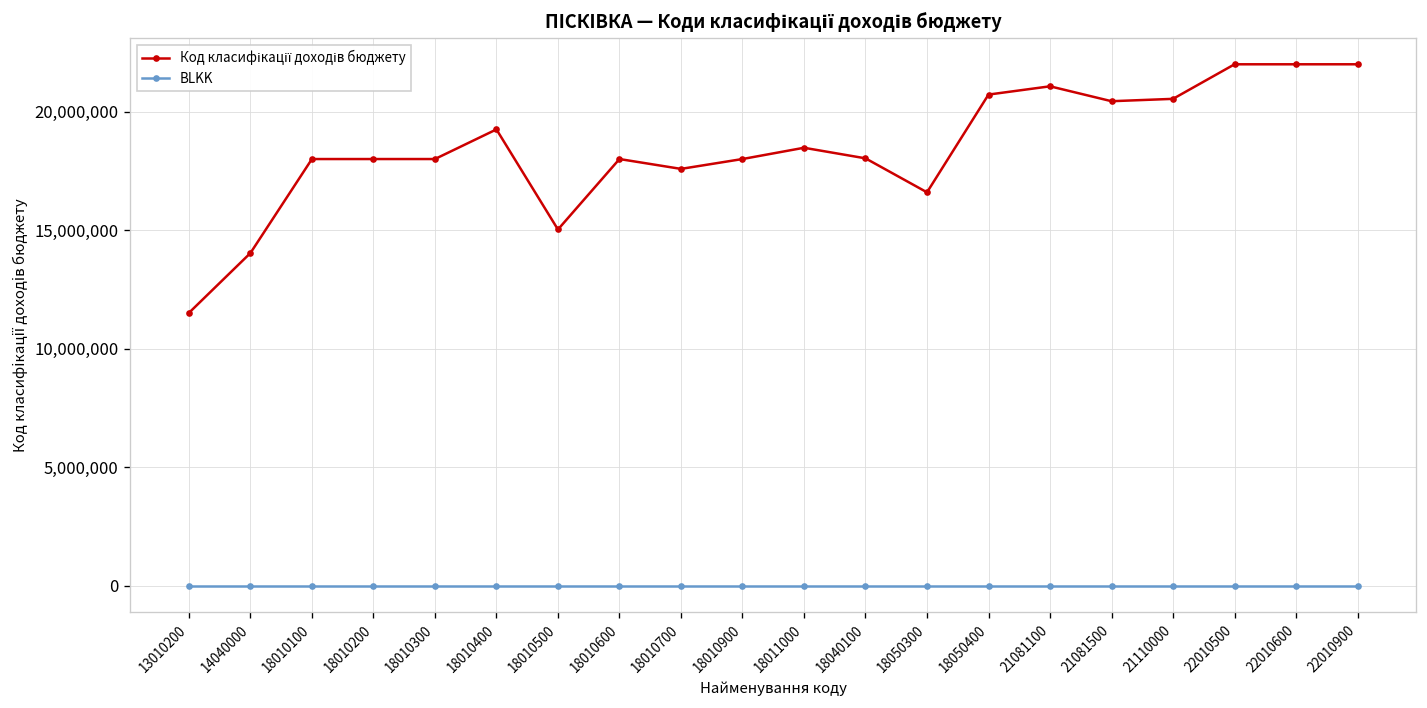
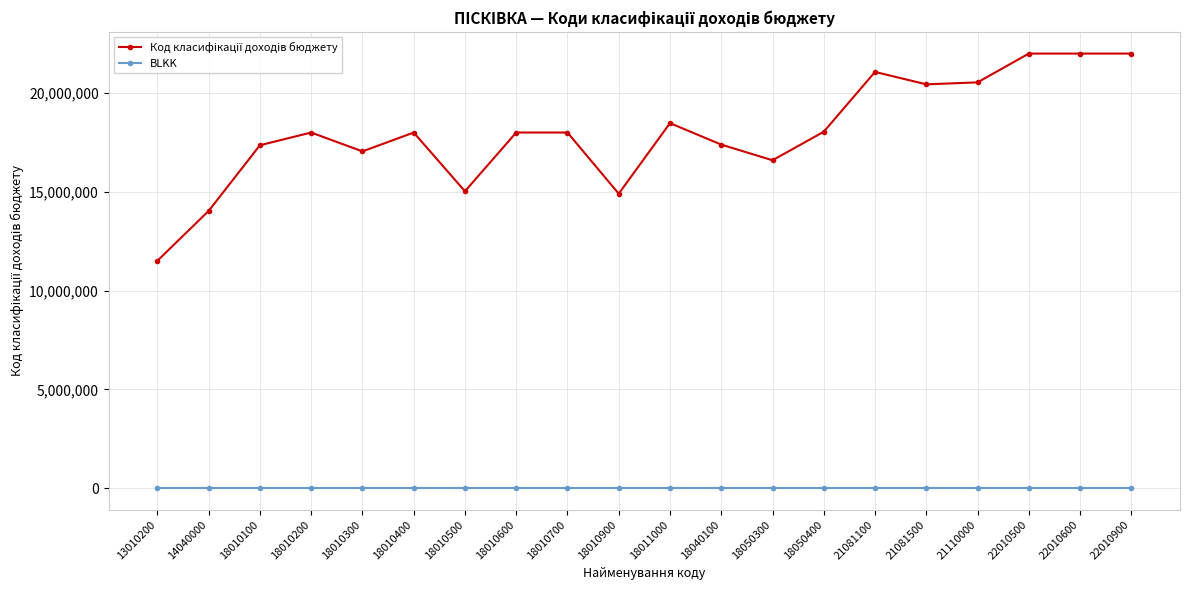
  {
    "Код класифікації доходів бюджету": {
      "13010200": "11,500,000",
      "14040000": "14,000,000",
-     "18010100": "18,000,000",
+     "18010100": "17,400,000",
      "18010200": "18,000,000",
-     "18010300": "18,000,000",
-     "18010400": "19,300,000",
+     "18010300": "17,100,000",
+     "18010400": "18,000,000",
      "18010500": "15,000,000",
      "18010600": "18,000,000",
-     "18010700": "17,600,000",
-     "18010900": "18,000,000",
+     "18010700": "18,000,000",
+     "18010900": "14,900,000",
      "18011000": "18,500,000",
-     "18040100": "18,000,000",
+     "18040100": "17,400,000",
      "18050300": "16,600,000",
-     "18050400": "20,700,000",
+     "18050400": "18,100,000",
      "21081100": "21,100,000",
      "21081500": "20,500,000",
      "21110000": "20,600,000",
      "22010500": "22,000,000",
      "22010600": "22,000,000",
      "22010900": "22,000,000"
    },
    "BLKK": {
      "13010200": "0",
      "14040000": "0",
      "18010100": "0",
      "18010200": "0",
      "18010300": "0",
      "18010400": "0",
      "18010500": "0",
      "18010600": "0",
      "18010700": "0",
      "18010900": "0",
      "18011000": "0",
      "18040100": "0",
      "18050300": "0",
      "18050400": "0",
      "21081100": "0",
      "21081500": "0",
      "21110000": "0",
      "22010500": "0",
      "22010600": "0",
      "22010900": "0"
    }
  }
